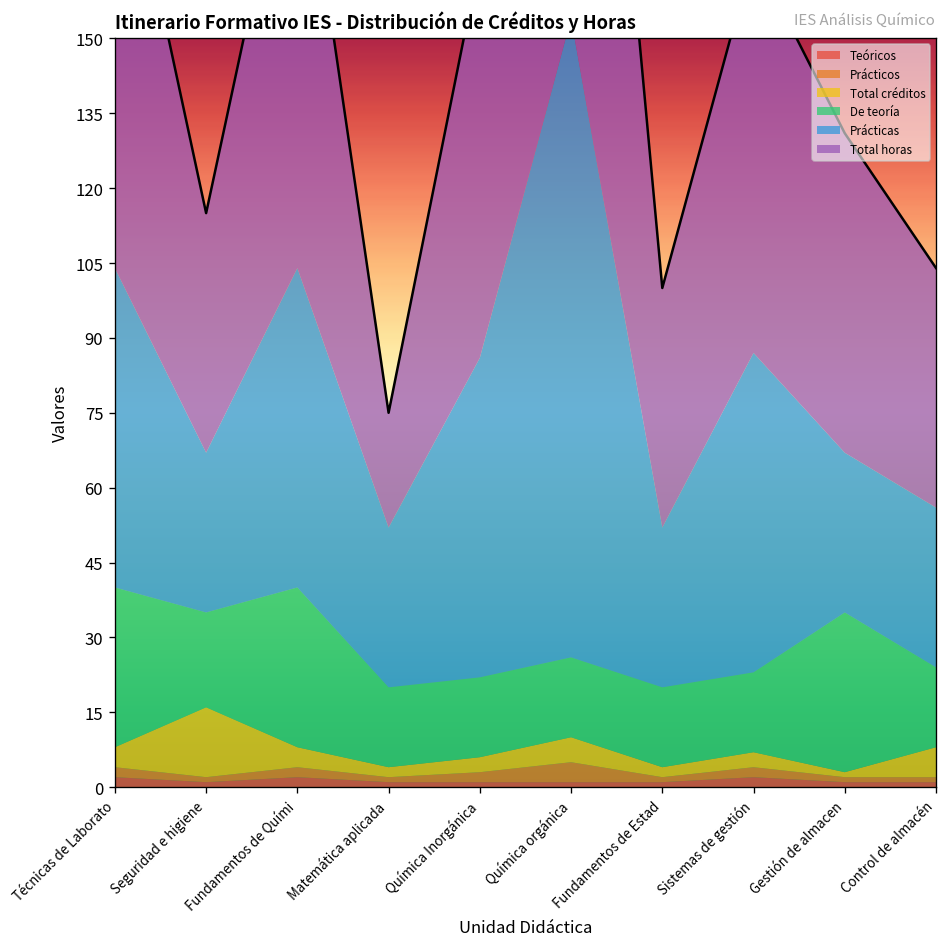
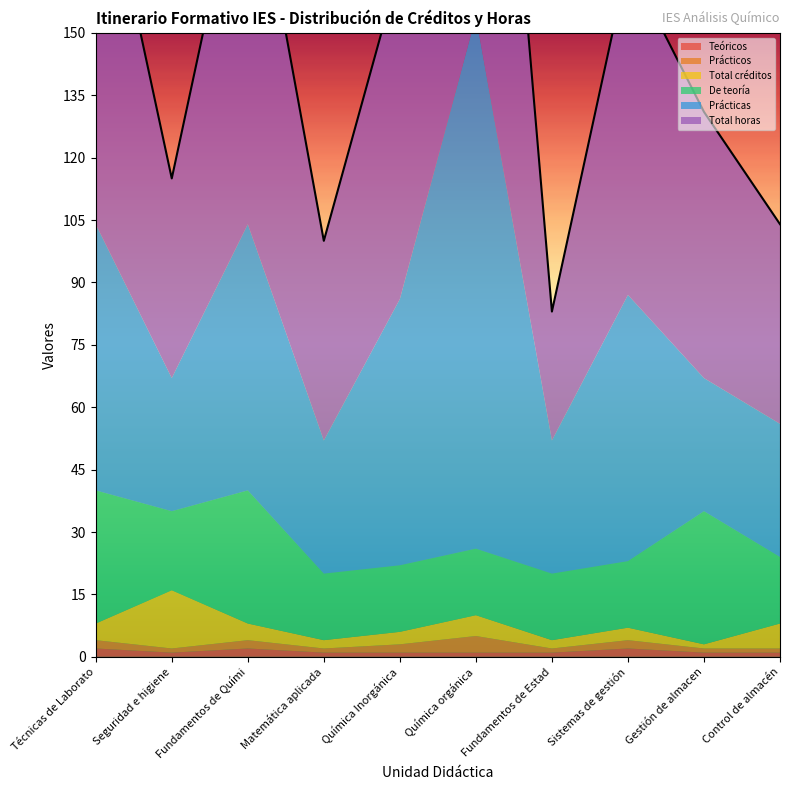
  {
    "Total créditos": {
      "Técnicas de Laborato": 4,
      "Seguridad e higiene": 14,
      "Fundamentos de Quími": 4,
      "Matemática aplicada": 2,
      "Química Inorgánica": 3,
      "Química orgánica": 5,
      "Fundamentos de Estad": 2,
      "Sistemas de gestión": 3,
      "Gestión de almacen": 1,
      "Control de almacén": 6
    },
    "De teoría": {
      "Técnicas de Laborato": 32,
      "Seguridad e higiene": 19,
      "Fundamentos de Quími": 32,
      "Matemática aplicada": 16,
      "Química Inorgánica": 16,
      "Química orgánica": 16,
      "Fundamentos de Estad": 16,
      "Sistemas de gestión": 16,
      "Gestión de almacen": 32,
      "Control de almacén": 16
    },
    "Prácticas": {
      "Técnicas de Laborato": 64,
      "Seguridad e higiene": 32,
      "Fundamentos de Quími": 64,
      "Matemática aplicada": 32,
      "Química Inorgánica": 64,
      "Fundamentos de Estad": 32,
      "Sistemas de gestión": 64,
      "Gestión de almacen": 32,
      "Control de almacén": 32
    },
    "Total horas": {
      "Seguridad e higiene": 48,
-     "Matemática aplicada": 23,
-     "Fundamentos de Estad": 48,
+     "Matemática aplicada": 48,
+     "Fundamentos de Estad": 31,
      "Control de almacén": 48
    }
  }
